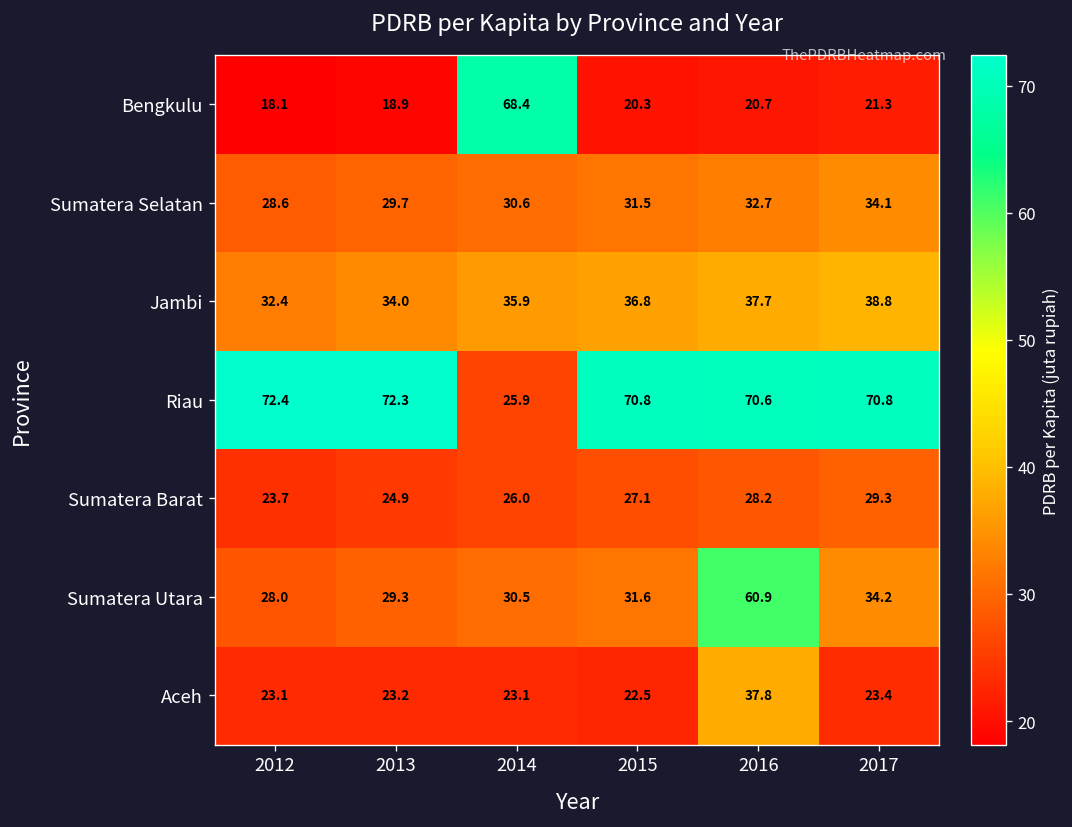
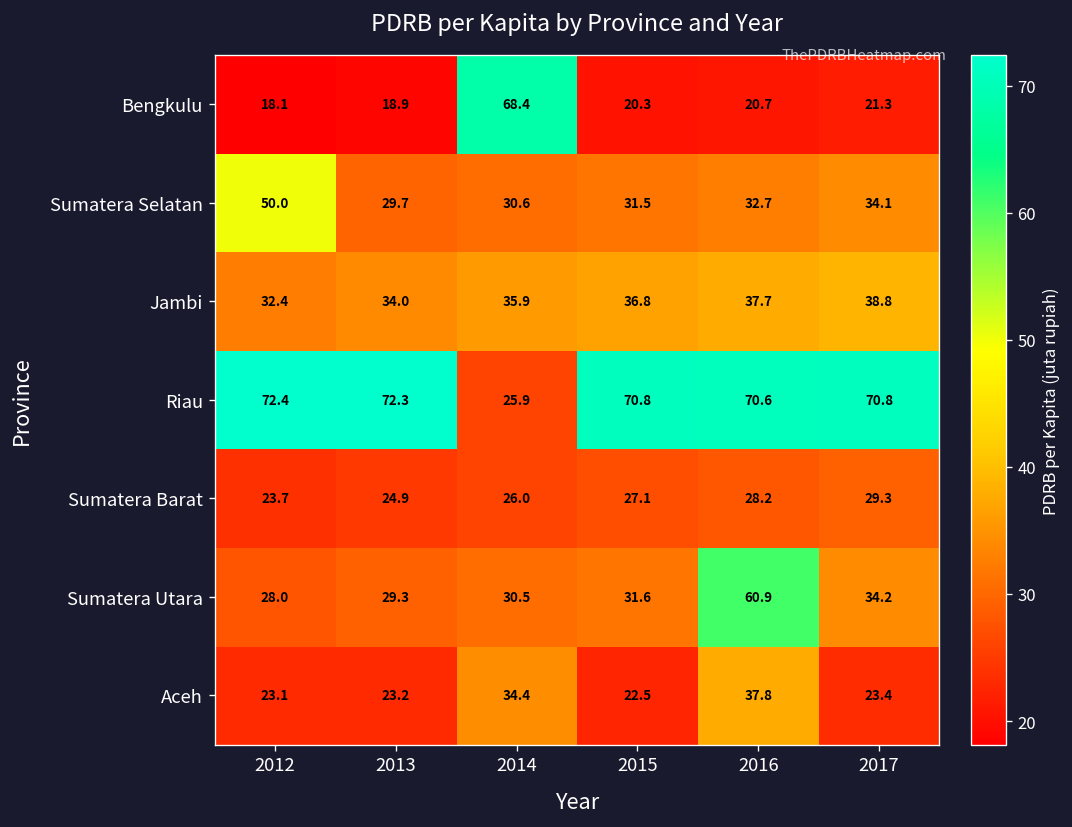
  {
    "Bengkulu": {
      "2012": 18.1,
      "2013": 18.9,
      "2014": 68.4,
      "2015": 20.3,
      "2016": 20.7
    },
    "Sumatera Selatan": {
-     "2012": 28.6,
+     "2012": 50.0,
      "2013": 29.7,
      "2014": 30.6,
      "2015": 31.5,
      "2016": 32.7,
      "2017": 34.1
    },
    "Jambi": {
      "2012": 32.4,
      "2013": 34.0,
      "2014": 35.9,
      "2015": 36.8,
      "2016": 37.7,
      "2017": 38.8
    },
    "Riau": {
      "2012": 72.4,
      "2013": 72.3,
      "2014": 25.9,
      "2015": 70.8,
      "2016": 70.6,
      "2017": 70.8
    },
    "Sumatera Barat": {
      "2012": 23.7,
      "2013": 24.9,
      "2014": 26.0,
      "2015": 27.1,
      "2016": 28.2,
      "2017": 29.3
    },
    "Sumatera Utara": {
      "2012": 28.0,
      "2013": 29.3,
      "2014": 30.5,
      "2015": 31.6,
      "2016": 60.9,
      "2017": 34.2
    },
    "Aceh": {
      "2012": 23.1,
      "2013": 23.2,
-     "2014": 23.1,
+     "2014": 34.4,
      "2015": 22.5,
      "2016": 37.8,
      "2017": 23.4
    }
  }
